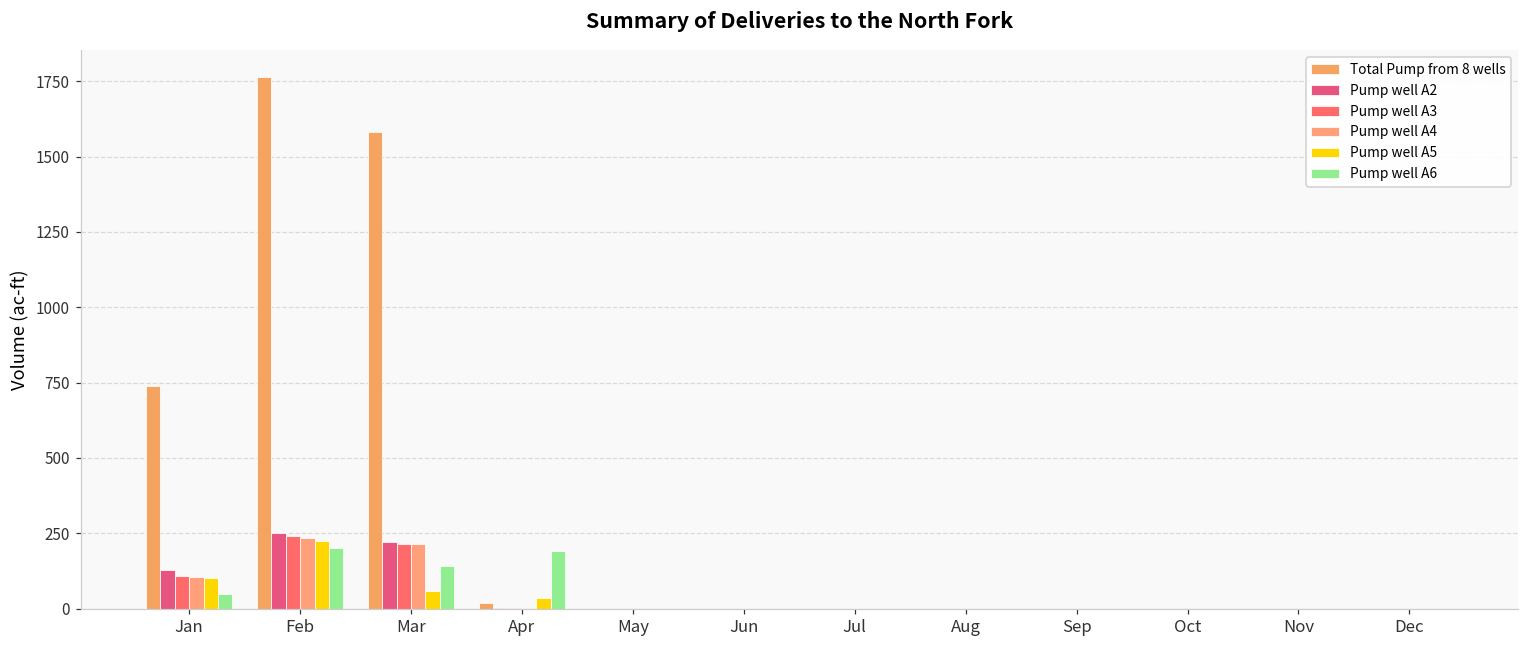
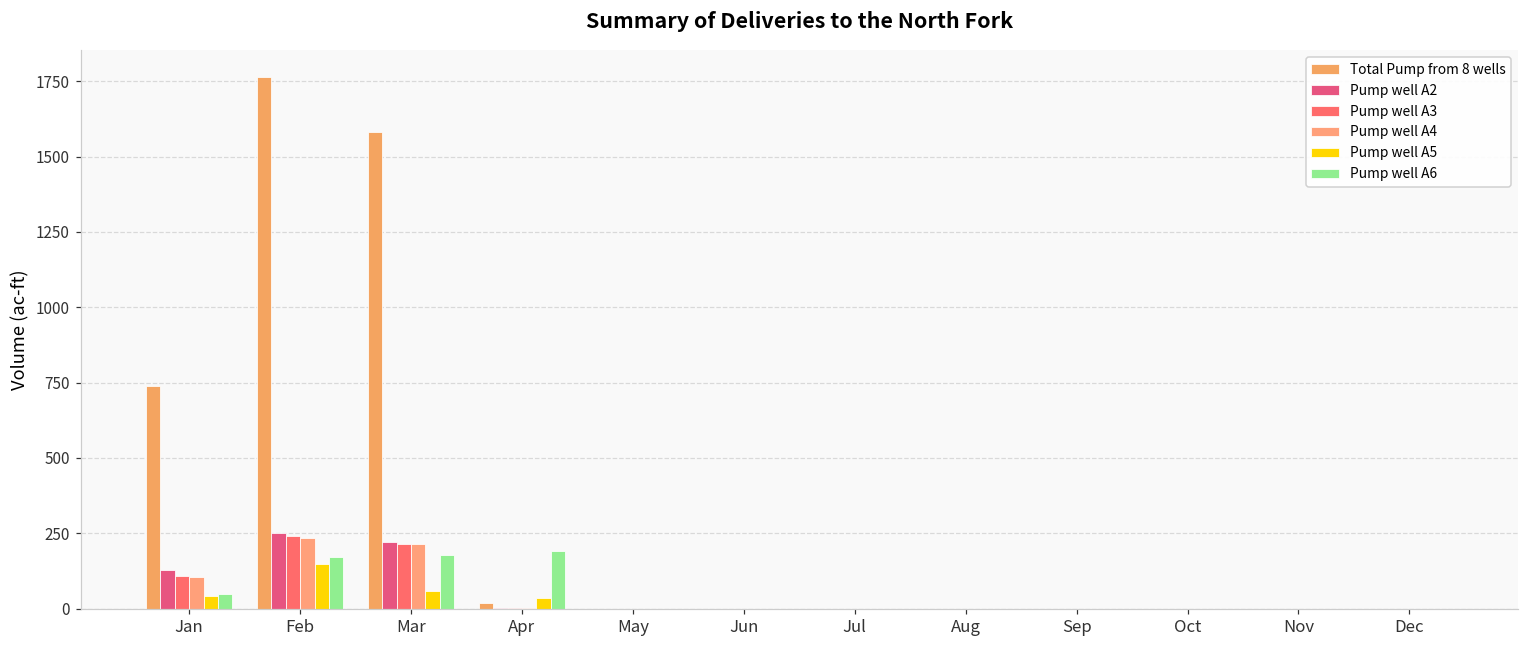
  {
    "Pump well A5": {
-     "Jan": 100,
-     "Feb": 220,
+     "Jan": 40,
+     "Feb": 150,
      "Mar": 60,
      "Apr": 40,
      "May": 0,
      "Jun": 0,
      "Jul": 0,
      "Aug": 0,
      "Sep": 0,
      "Oct": 0,
      "Nov": 0,
      "Dec": 0
    },
    "Pump well A6": {
      "Jan": 50,
-     "Feb": 200,
-     "Mar": 140,
+     "Feb": 170,
+     "Mar": 180,
      "Apr": 190,
      "May": 0,
      "Jun": 0,
      "Jul": 0,
      "Aug": 0,
      "Sep": 0,
      "Oct": 0,
      "Nov": 0,
      "Dec": 0
    }
  }
